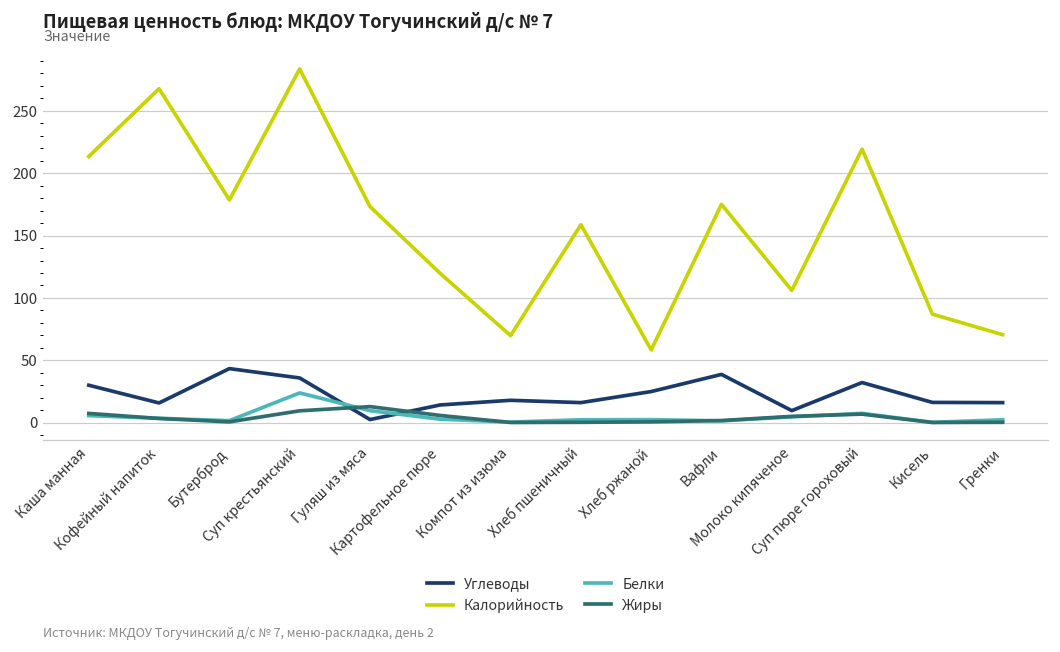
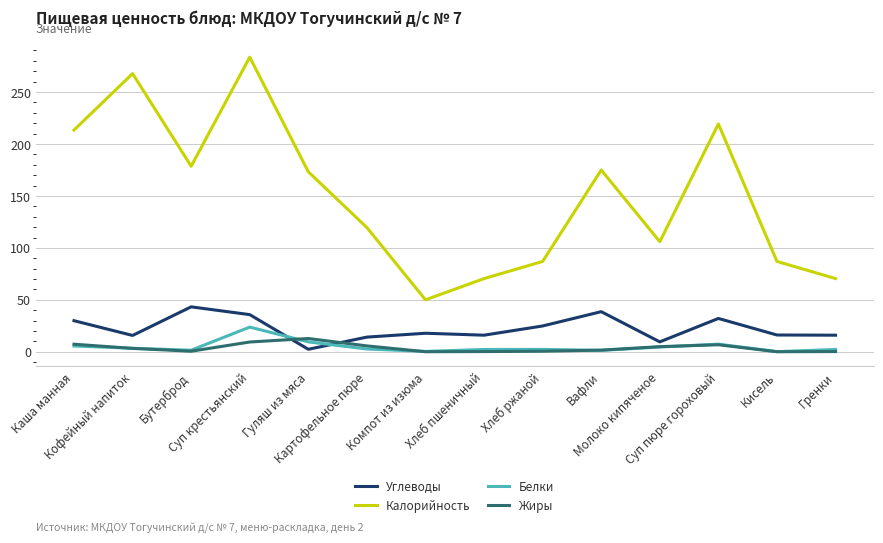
  {
    "Калорийность": {
      "Каша манная": 213,
      "Кофейный напиток": 268,
      "Бутерброд": 179,
      "Суп крестьянский": 284,
      "Гуляш из мяса": 173,
      "Картофельное пюре": 120,
-     "Компот из изюма": 70,
-     "Хлеб пшеничный": 159,
-     "Хлеб ржаной": 58,
+     "Компот из изюма": 50,
+     "Хлеб пшеничный": 71,
+     "Хлеб ржаной": 87,
      "Вафли": 175,
      "Молоко кипяченое": 106,
      "Суп пюре гороховый": 219,
      "Кисель": 87,
      "Гренки": 71
    },
    "Белки": {
      "Суп крестьянский": 24,
      "Гуляш из мяса": 10,
      "Картофельное пюре": 3
    }
  }
